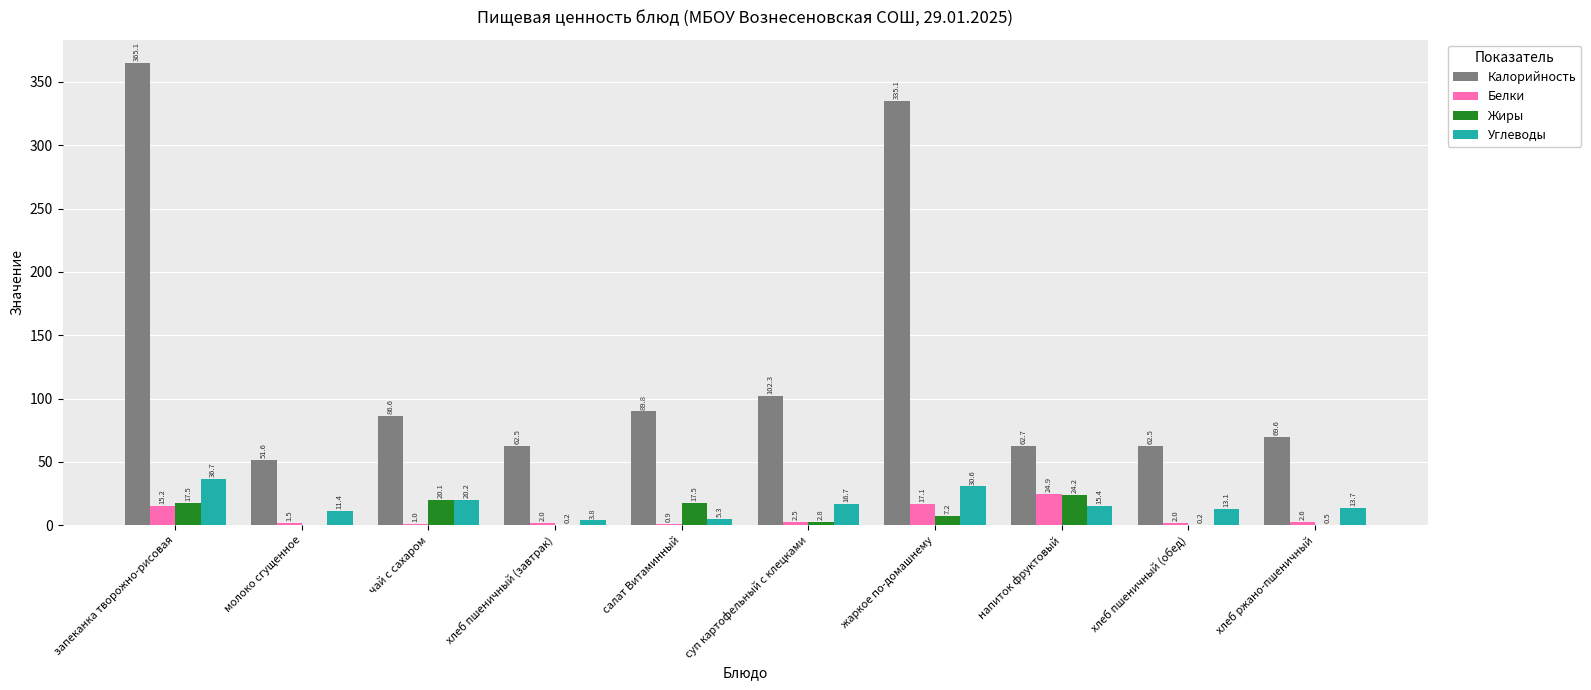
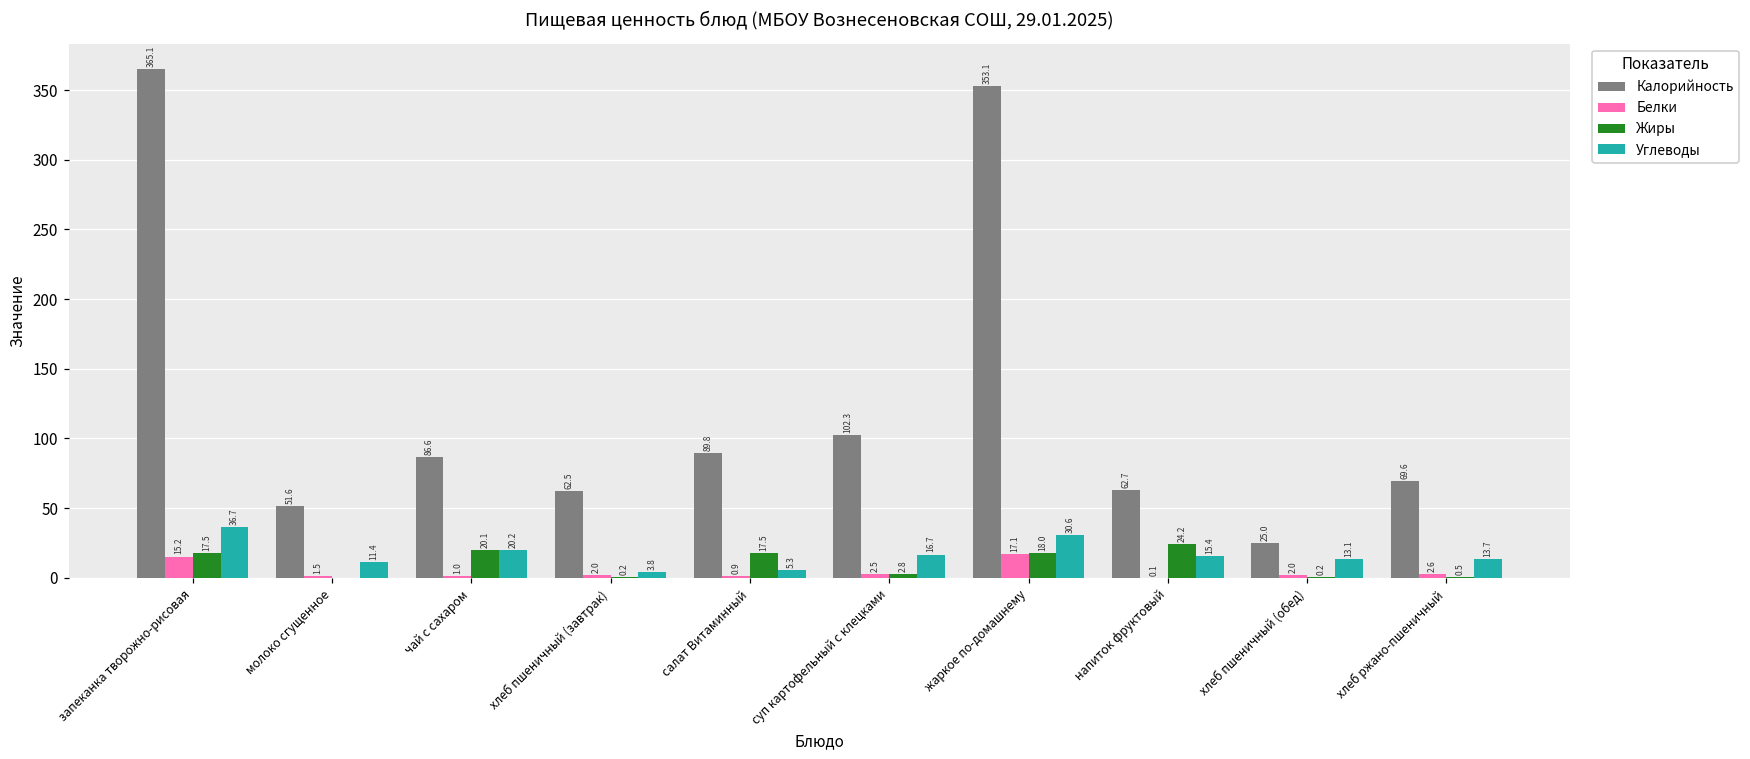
  {
    "Калорийность": {
      "запеканка творожно-рисовая": 365.1,
      "молоко сгущенное": 51.6,
      "чай с сахаром": 86.6,
      "хлеб пшеничный (завтрак)": 62.5,
      "салат Витаминный": 89.8,
      "суп картофельный с клецками": 102.3,
-     "жаркое по-домашнему": 335.1,
+     "жаркое по-домашнему": 353.1,
      "напиток фруктовый": 62.7,
-     "хлеб пшеничный (обед)": 62.5,
+     "хлеб пшеничный (обед)": 25.0,
      "хлеб ржано-пшеничный": 69.6
    },
    "Белки": {
      "запеканка творожно-рисовая": 15.2,
      "молоко сгущенное": 1.5,
      "чай с сахаром": 1.0,
      "хлеб пшеничный (завтрак)": 2.0,
      "салат Витаминный": 0.9,
      "суп картофельный с клецками": 2.5,
      "жаркое по-домашнему": 17.1,
-     "напиток фруктовый": 24.9,
+     "напиток фруктовый": 0.1,
      "хлеб пшеничный (обед)": 2.0,
      "хлеб ржано-пшеничный": 2.6
    },
    "Жиры": {
      "запеканка творожно-рисовая": 17.5,
      "чай с сахаром": 20.1,
      "хлеб пшеничный (завтрак)": 0.2,
      "салат Витаминный": 17.5,
      "суп картофельный с клецками": 2.8,
-     "жаркое по-домашнему": 7.2,
+     "жаркое по-домашнему": 18.0,
      "напиток фруктовый": 24.2,
      "хлеб пшеничный (обед)": 0.2,
      "хлеб ржано-пшеничный": 0.5
    },
    "Углеводы": {
      "запеканка творожно-рисовая": 36.7,
      "молоко сгущенное": 11.4,
      "чай с сахаром": 20.2,
      "хлеб пшеничный (завтрак)": 3.8,
      "салат Витаминный": 5.3,
      "суп картофельный с клецками": 16.7,
      "жаркое по-домашнему": 30.6,
      "напиток фруктовый": 15.4,
      "хлеб пшеничный (обед)": 13.1,
      "хлеб ржано-пшеничный": 13.7
    }
  }
